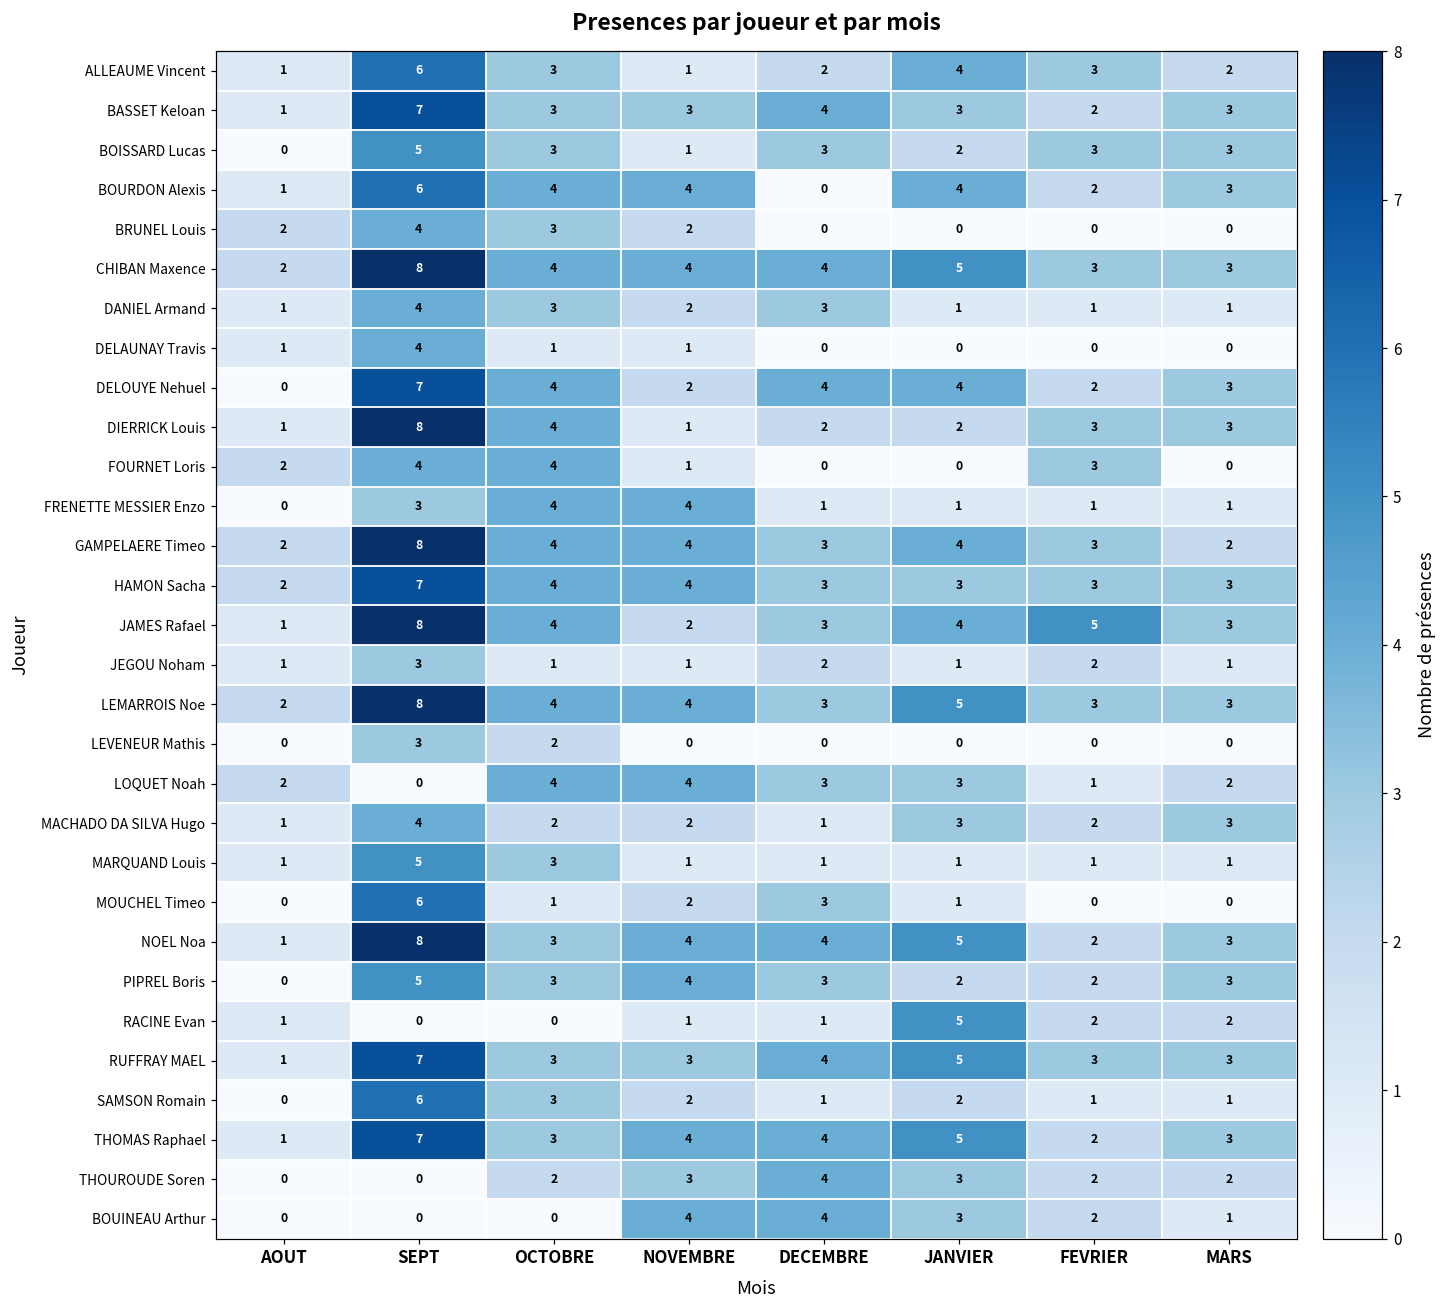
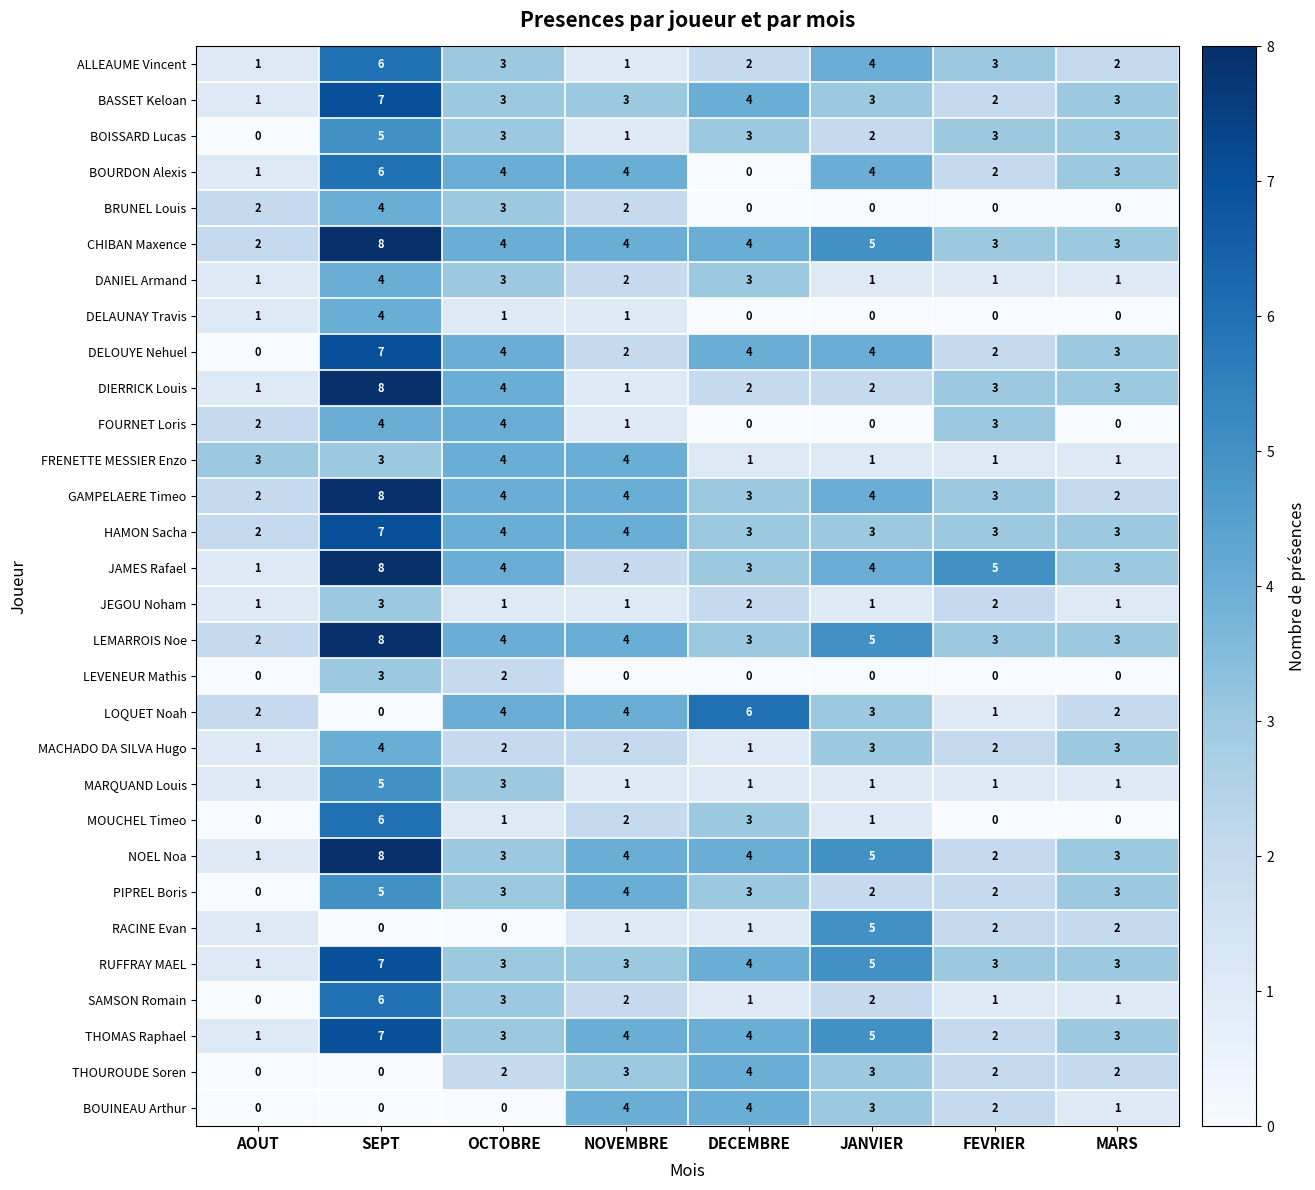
  {
    "FRENETTE MESSIER Enzo": {
-     "AOUT": 0,
+     "AOUT": 3,
      "SEPT": 3,
      "OCTOBRE": 4,
      "NOVEMBRE": 4,
      "DECEMBRE": 1,
      "JANVIER": 1,
      "FEVRIER": 1,
      "MARS": 1
    },
    "LOQUET Noah": {
      "AOUT": 2,
      "SEPT": 0,
      "OCTOBRE": 4,
      "NOVEMBRE": 4,
-     "DECEMBRE": 3,
+     "DECEMBRE": 6,
      "JANVIER": 3,
      "FEVRIER": 1,
      "MARS": 2
    }
  }
